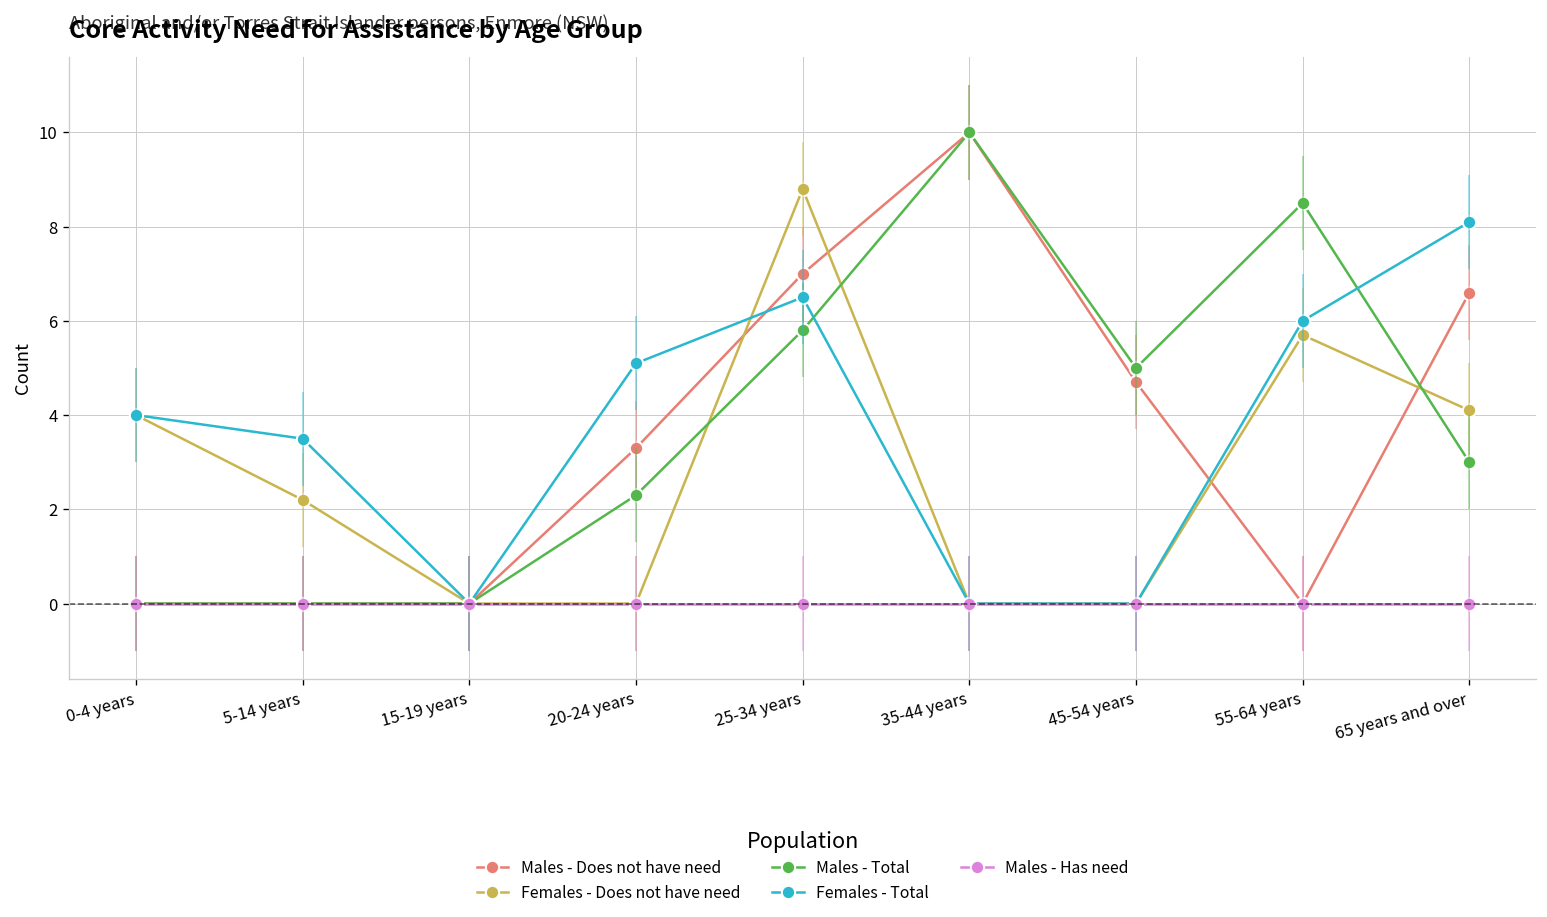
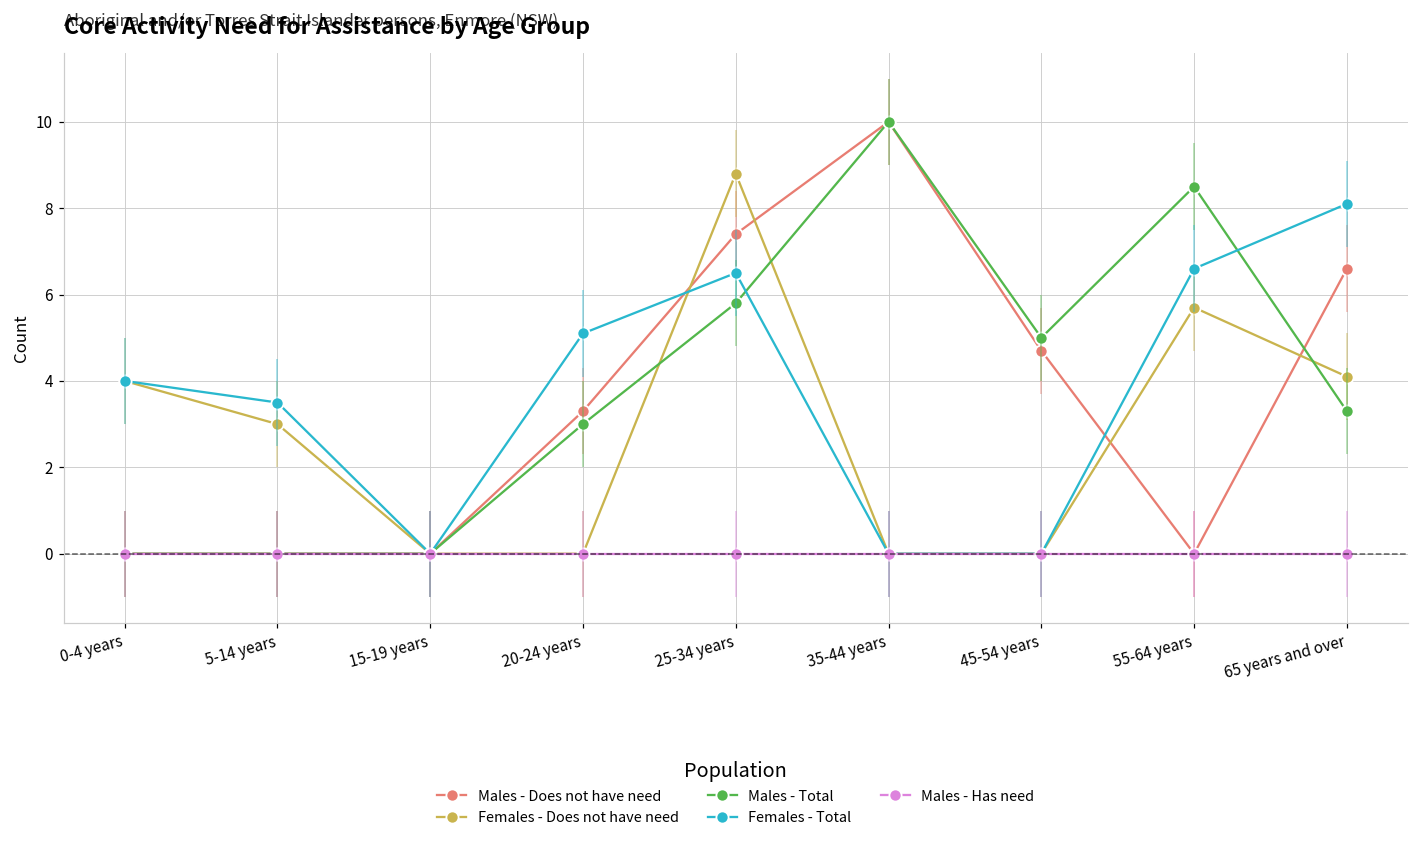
  {
    "Males - Does not have need": {
      "20-24 years": 3.3,
-     "25-34 years": 7.0,
+     "25-34 years": 7.4,
      "45-54 years": 4.7,
      "65 years and over": 6.6
    },
    "Females - Does not have need": {
-     "5-14 years": 2.2,
+     "5-14 years": 3.0,
      "25-34 years": 8.8,
      "55-64 years": 5.7,
      "65 years and over": 4.1
    },
    "Males - Total": {
-     "20-24 years": 2.3,
+     "20-24 years": 3.0,
      "25-34 years": 5.8,
      "45-54 years": 5.0,
      "55-64 years": 8.5,
-     "65 years and over": 3.0
+     "65 years and over": 3.3
    },
    "Females - Total": {
      "5-14 years": 3.5,
      "20-24 years": 5.1,
      "25-34 years": 6.5,
-     "55-64 years": 6.0,
+     "55-64 years": 6.6,
      "65 years and over": 8.1
    },
    "Males - Has need": {
      "25-34 years": 0.0,
      "65 years and over": 0.0
    }
  }
